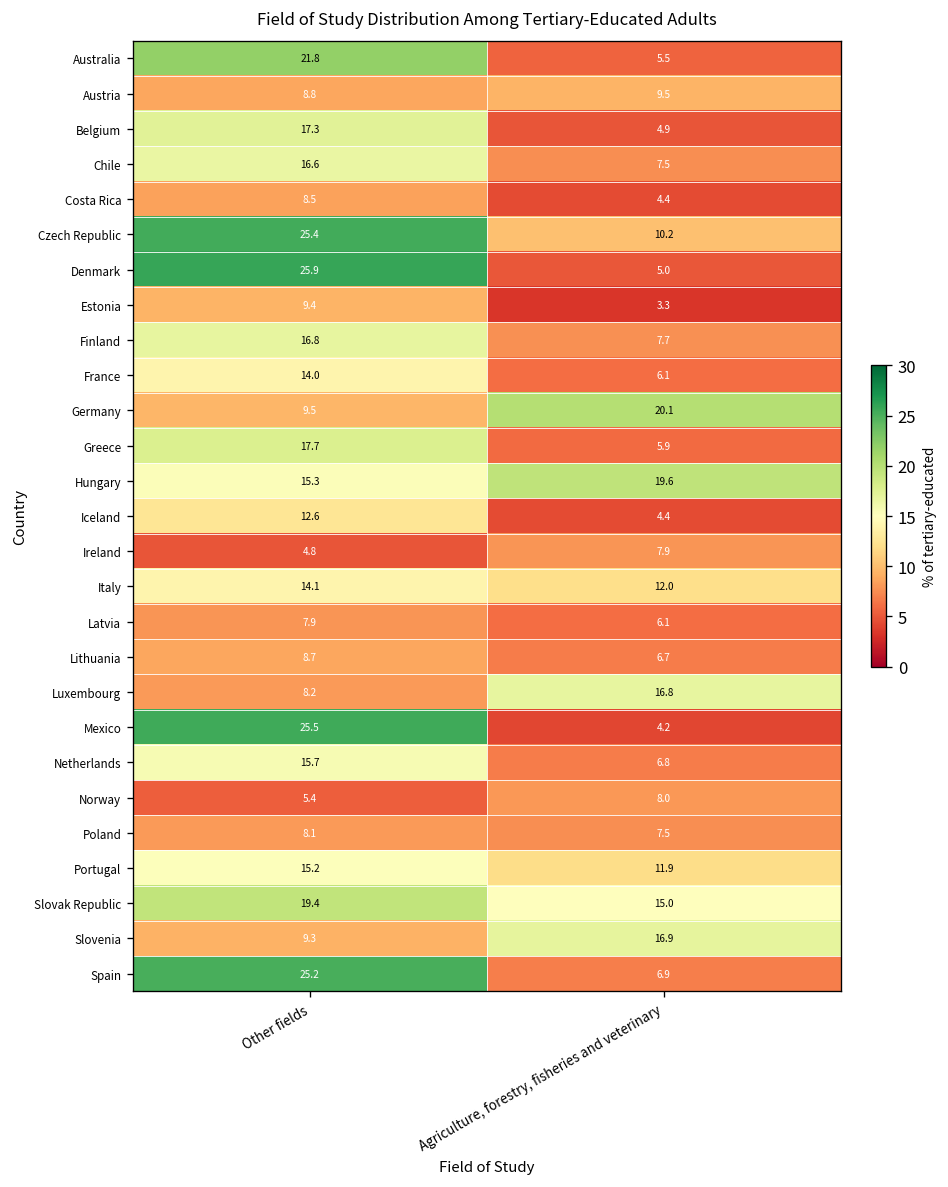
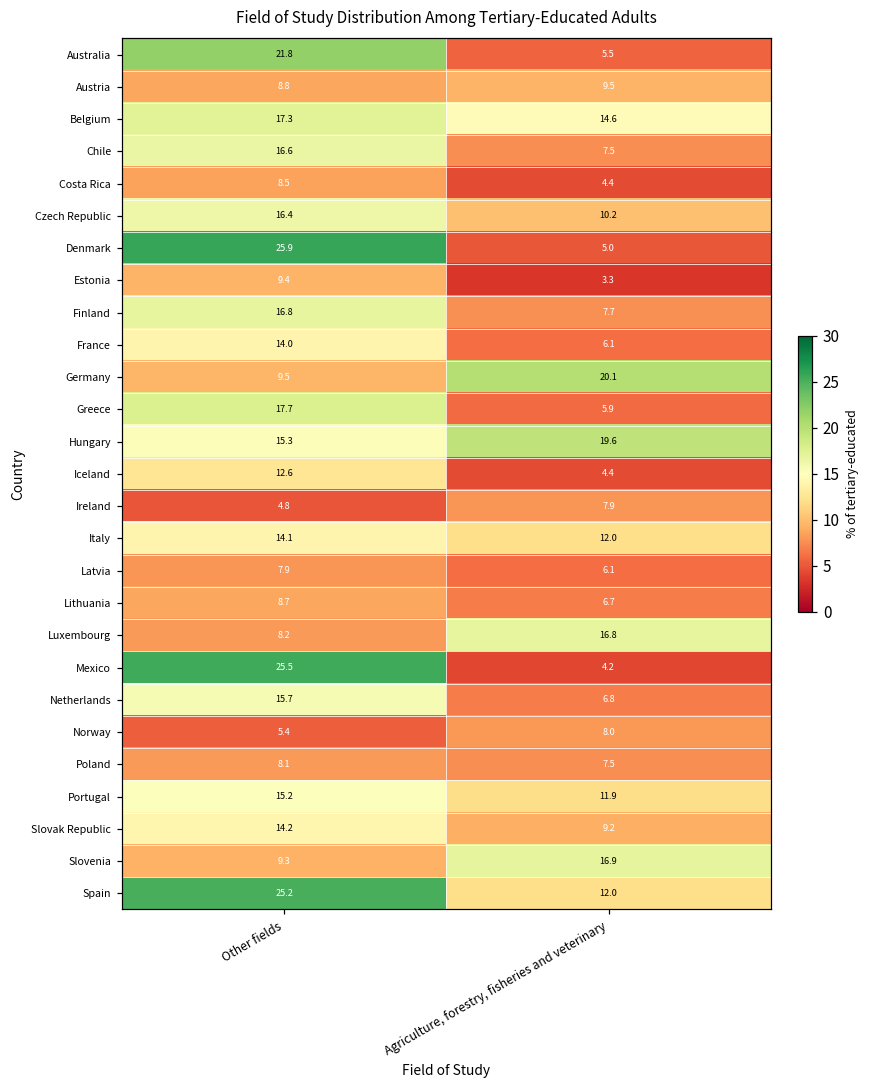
  {
    "Australia": {
      "Other fields": 21.8,
      "Agriculture, forestry, fisheries and veterinary": 5.5
    },
    "Austria": {
      "Other fields": 8.8,
      "Agriculture, forestry, fisheries and veterinary": 9.5
    },
    "Belgium": {
      "Other fields": 17.3,
-     "Agriculture, forestry, fisheries and veterinary": 4.9
+     "Agriculture, forestry, fisheries and veterinary": 14.6
    },
    "Chile": {
      "Other fields": 16.6,
      "Agriculture, forestry, fisheries and veterinary": 7.5
    },
    "Costa Rica": {
      "Other fields": 8.5,
      "Agriculture, forestry, fisheries and veterinary": 4.4
    },
    "Czech Republic": {
-     "Other fields": 25.4,
+     "Other fields": 16.4,
      "Agriculture, forestry, fisheries and veterinary": 10.2
    },
    "Denmark": {
      "Other fields": 25.9,
      "Agriculture, forestry, fisheries and veterinary": 5.0
    },
    "Estonia": {
      "Other fields": 9.4,
      "Agriculture, forestry, fisheries and veterinary": 3.3
    },
    "Finland": {
      "Other fields": 16.8,
      "Agriculture, forestry, fisheries and veterinary": 7.7
    },
    "France": {
      "Other fields": 14.0,
      "Agriculture, forestry, fisheries and veterinary": 6.1
    },
    "Germany": {
      "Other fields": 9.5,
      "Agriculture, forestry, fisheries and veterinary": 20.1
    },
    "Greece": {
      "Other fields": 17.7,
      "Agriculture, forestry, fisheries and veterinary": 5.9
    },
    "Hungary": {
      "Other fields": 15.3,
      "Agriculture, forestry, fisheries and veterinary": 19.6
    },
    "Iceland": {
      "Other fields": 12.6,
      "Agriculture, forestry, fisheries and veterinary": 4.4
    },
    "Ireland": {
      "Other fields": 4.8,
      "Agriculture, forestry, fisheries and veterinary": 7.9
    },
    "Italy": {
      "Other fields": 14.1,
      "Agriculture, forestry, fisheries and veterinary": 12.0
    },
    "Latvia": {
      "Other fields": 7.9,
      "Agriculture, forestry, fisheries and veterinary": 6.1
    },
    "Lithuania": {
      "Other fields": 8.7,
      "Agriculture, forestry, fisheries and veterinary": 6.7
    },
    "Luxembourg": {
      "Other fields": 8.2,
      "Agriculture, forestry, fisheries and veterinary": 16.8
    },
    "Mexico": {
      "Other fields": 25.5,
      "Agriculture, forestry, fisheries and veterinary": 4.2
    },
    "Netherlands": {
      "Other fields": 15.7,
      "Agriculture, forestry, fisheries and veterinary": 6.8
    },
    "Norway": {
      "Other fields": 5.4,
      "Agriculture, forestry, fisheries and veterinary": 8.0
    },
    "Poland": {
      "Other fields": 8.1,
      "Agriculture, forestry, fisheries and veterinary": 7.5
    },
    "Portugal": {
      "Other fields": 15.2,
      "Agriculture, forestry, fisheries and veterinary": 11.9
    },
    "Slovak Republic": {
-     "Other fields": 19.4,
-     "Agriculture, forestry, fisheries and veterinary": 15.0
+     "Other fields": 14.2,
+     "Agriculture, forestry, fisheries and veterinary": 9.2
    },
    "Slovenia": {
      "Other fields": 9.3,
      "Agriculture, forestry, fisheries and veterinary": 16.9
    },
    "Spain": {
      "Other fields": 25.2,
-     "Agriculture, forestry, fisheries and veterinary": 6.9
+     "Agriculture, forestry, fisheries and veterinary": 12.0
    }
  }
